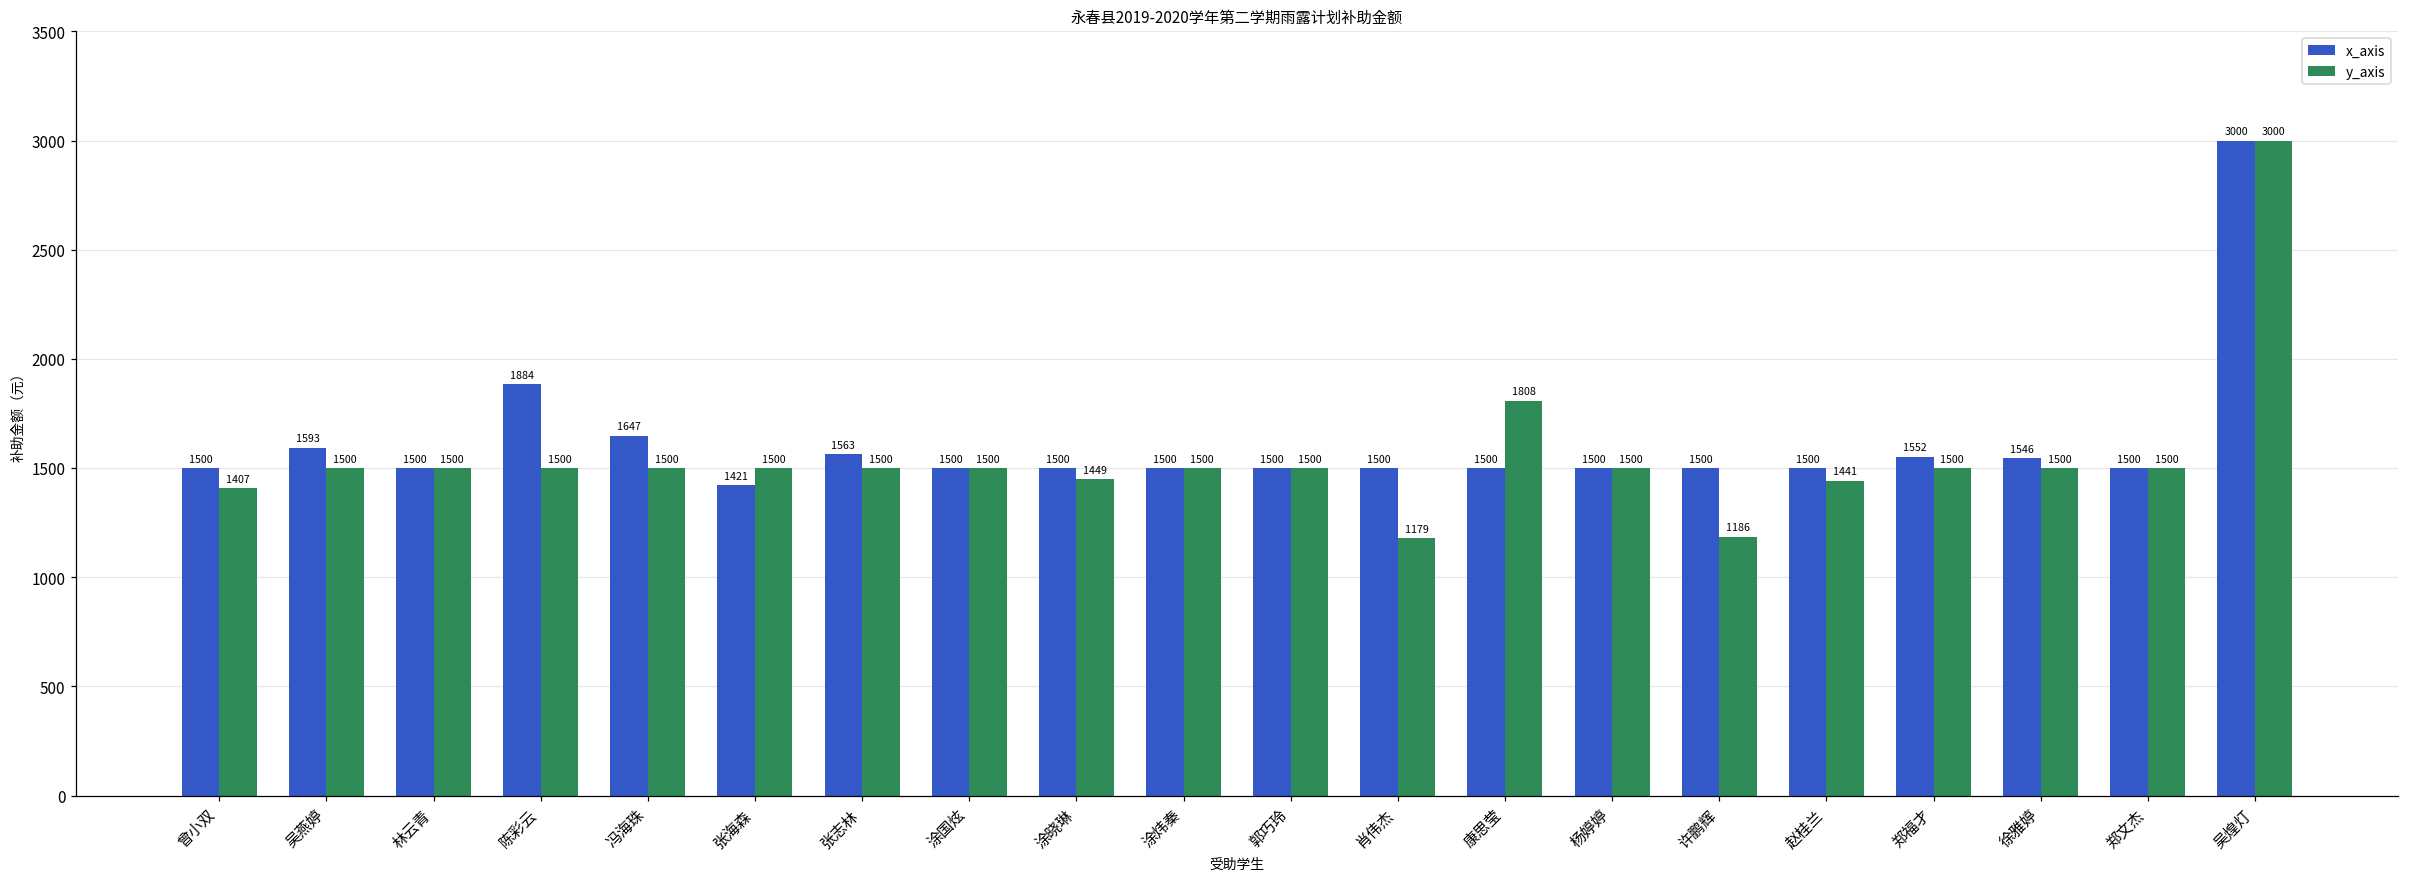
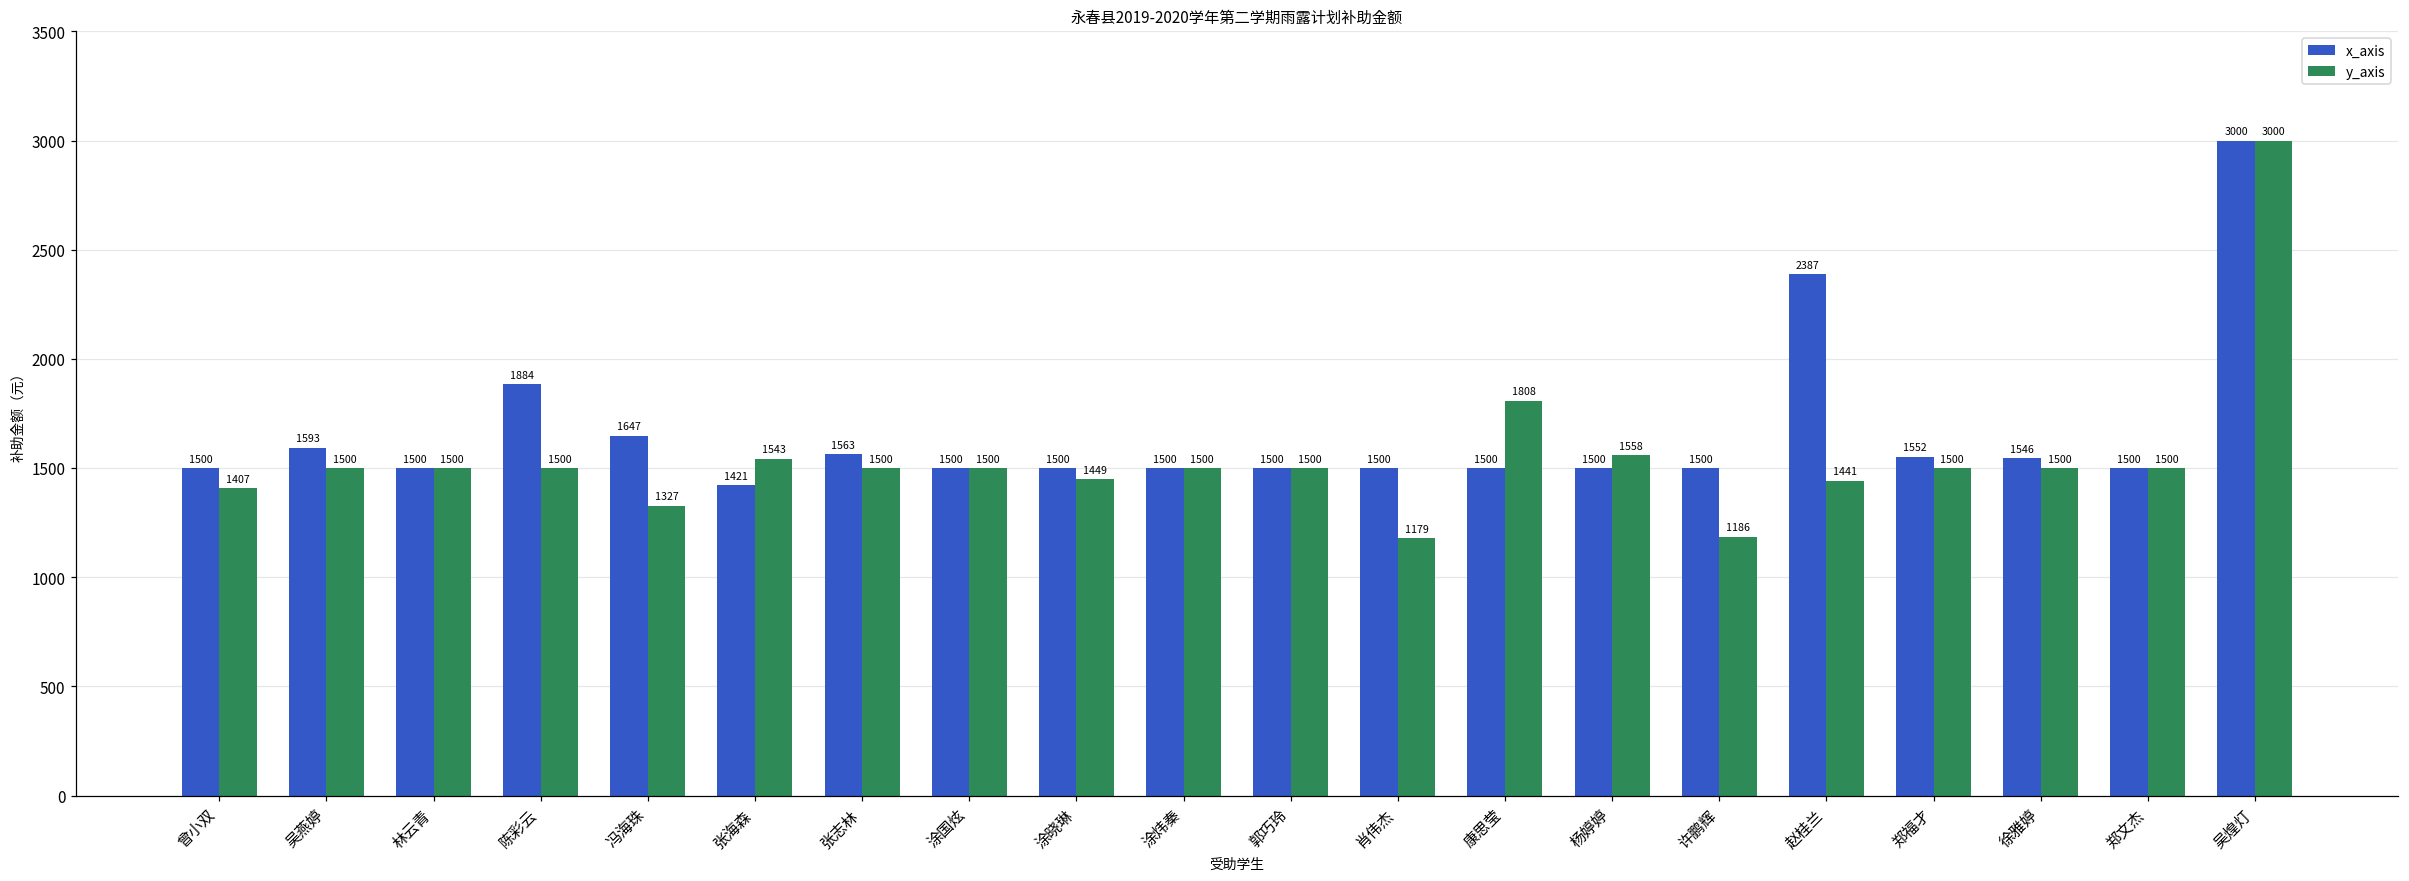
  {
    "x_axis": {
      "曾小双": 1500,
      "吴燕婷": 1593,
      "林云青": 1500,
      "陈彩云": 1884,
      "冯海珠": 1647,
      "张海森": 1421,
      "张志林": 1563,
      "涂国炫": 1500,
      "涂晓琳": 1500,
      "涂炜秦": 1500,
      "郭巧玲": 1500,
      "肖伟杰": 1500,
      "康思莹": 1500,
      "杨婷婷": 1500,
      "许鹏辉": 1500,
-     "赵桂兰": 1500,
+     "赵桂兰": 2387,
      "郑福才": 1552,
      "徐雅婷": 1546,
      "郑文杰": 1500,
      "吴煌灯": 3000
    },
    "y_axis": {
      "曾小双": 1407,
      "吴燕婷": 1500,
      "林云青": 1500,
      "陈彩云": 1500,
-     "冯海珠": 1500,
-     "张海森": 1500,
+     "冯海珠": 1327,
+     "张海森": 1543,
      "张志林": 1500,
      "涂国炫": 1500,
      "涂晓琳": 1449,
      "涂炜秦": 1500,
      "郭巧玲": 1500,
      "肖伟杰": 1179,
      "康思莹": 1808,
-     "杨婷婷": 1500,
+     "杨婷婷": 1558,
      "许鹏辉": 1186,
      "赵桂兰": 1441,
      "郑福才": 1500,
      "徐雅婷": 1500,
      "郑文杰": 1500,
      "吴煌灯": 3000
    }
  }
